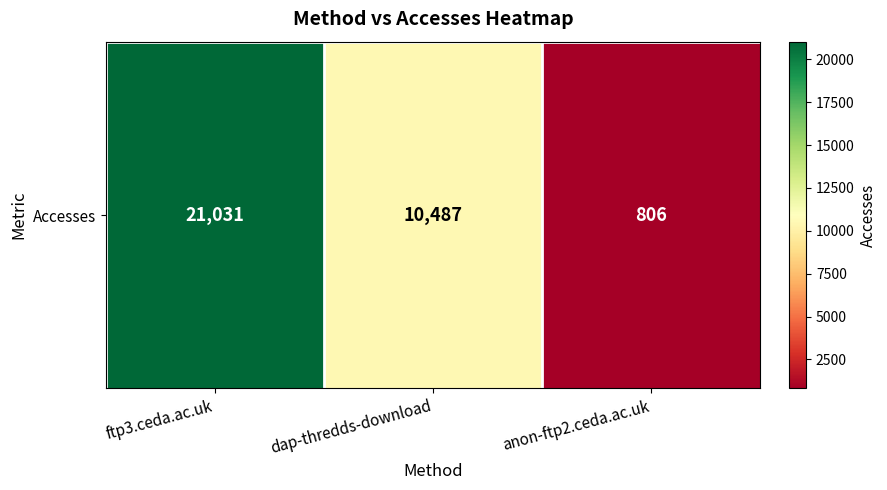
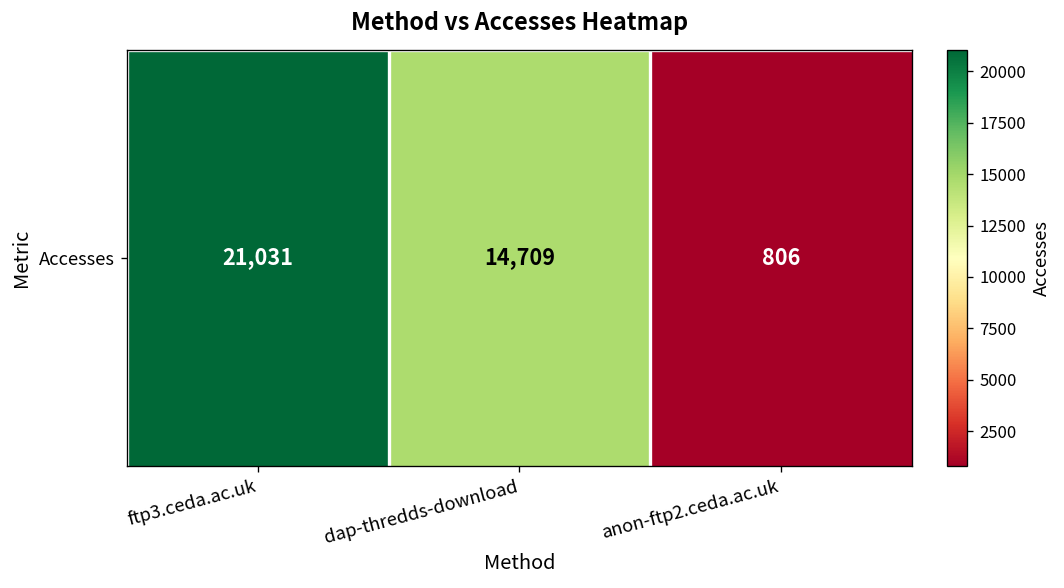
  {
    "Accesses": {
      "ftp3.ceda.ac.uk": "21,031",
-     "dap-thredds-download": "10,487",
+     "dap-thredds-download": "14,709",
      "anon-ftp2.ceda.ac.uk": "806"
    }
  }
